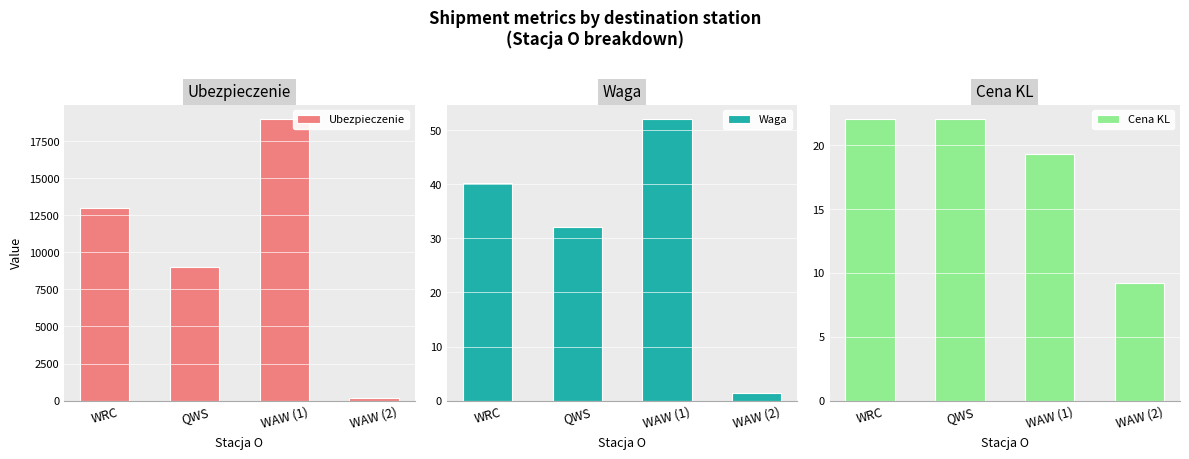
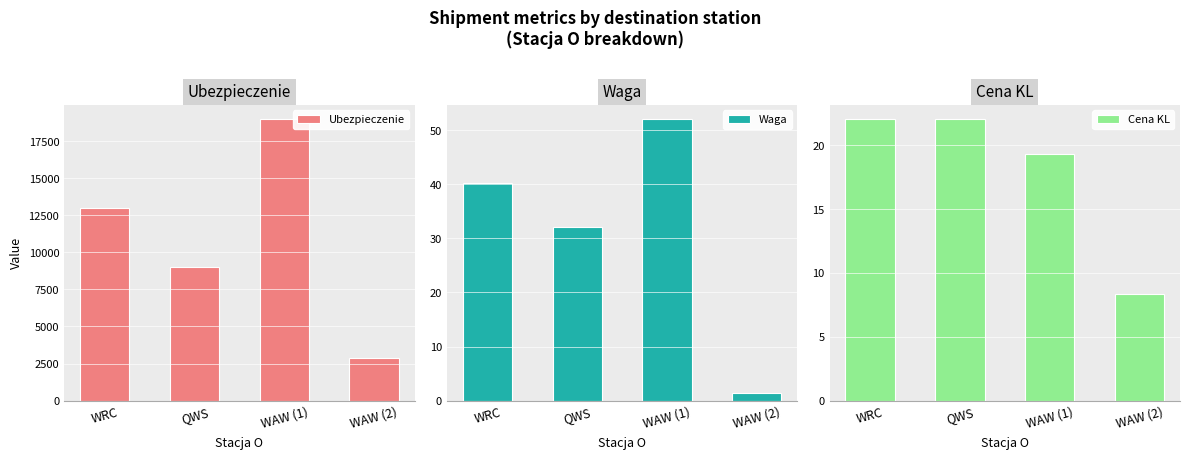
  {
    "Ubezpieczenie": {
      "WRC": 13000,
      "QWS": 9000,
      "WAW (1)": 19000,
-     "WAW (2)": 200
+     "WAW (2)": 2900
    },
    "Waga": {
      "WRC": 40,
      "QWS": 32,
      "WAW (1)": 52,
      "WAW (2)": 1
    },
    "Cena KL": {
      "WRC": 22.1,
      "QWS": 22.1,
      "WAW (1)": 19.3,
-     "WAW (2)": 9.2
+     "WAW (2)": 8.4
    }
  }
